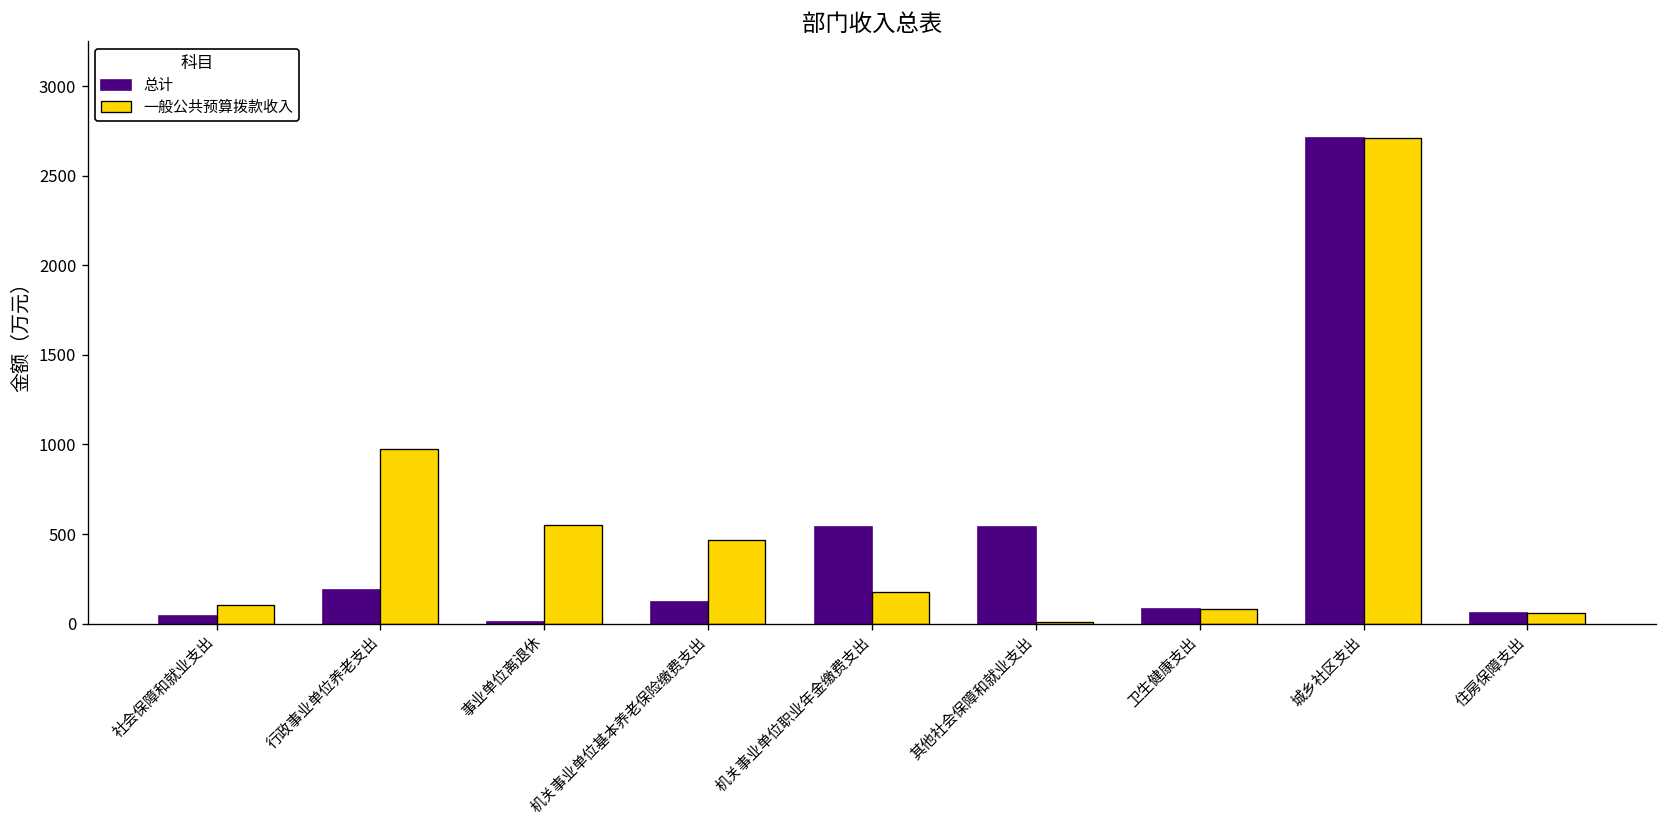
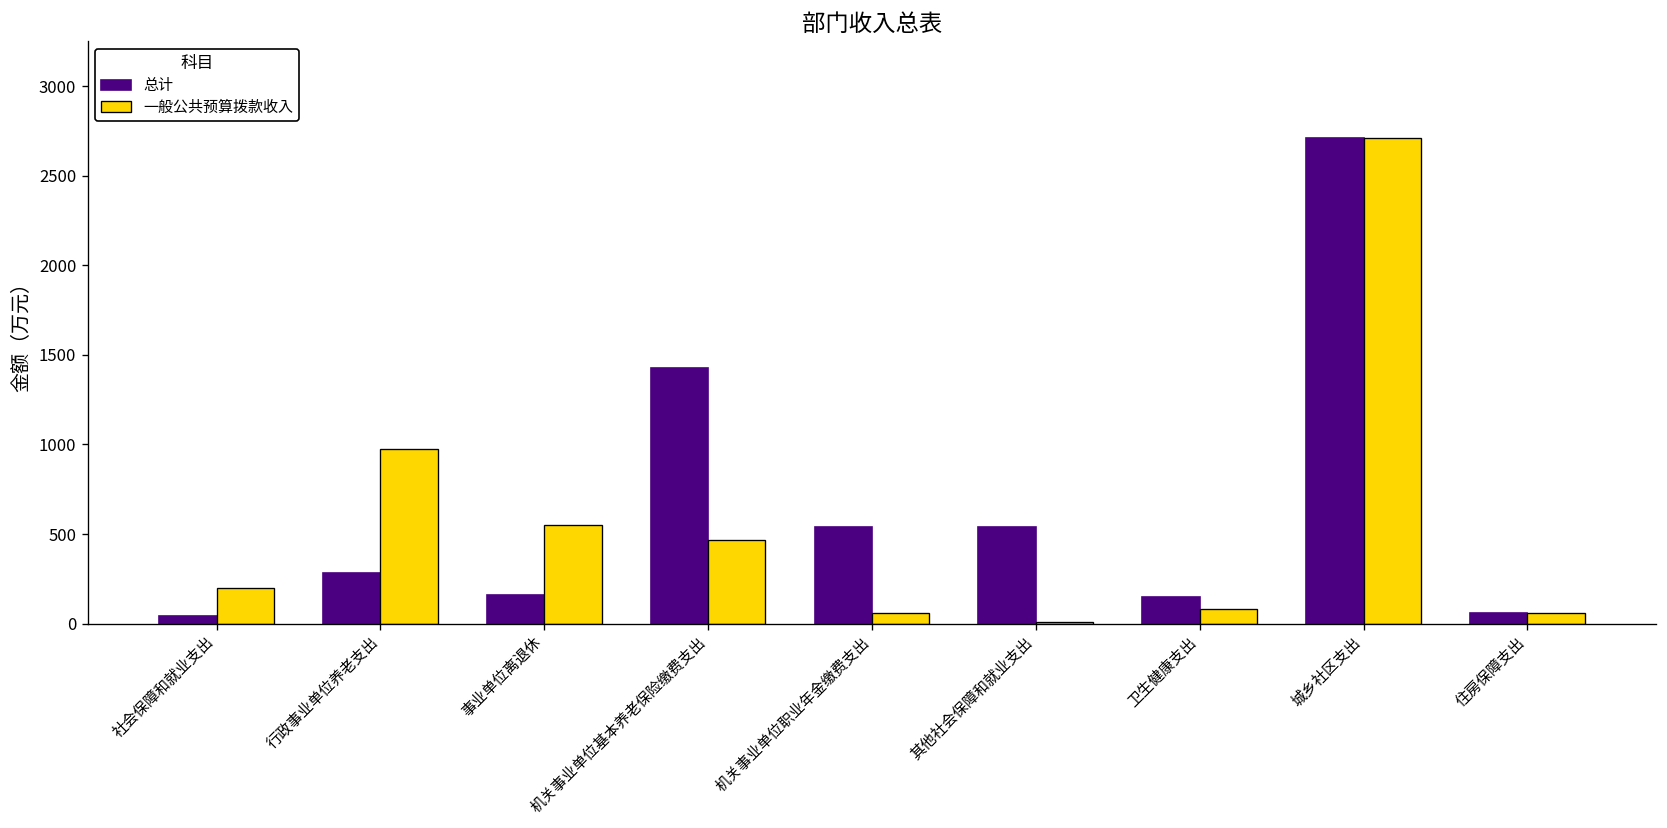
  {
    "总计": {
      "社会保障和就业支出": 40,
-     "行政事业单位养老支出": 190,
-     "事业单位离退休": 10,
-     "机关事业单位基本养老保险缴费支出": 120,
+     "行政事业单位养老支出": 280,
+     "事业单位离退休": 160,
+     "机关事业单位基本养老保险缴费支出": 1430,
      "机关事业单位职业年金缴费支出": 540,
      "其他社会保障和就业支出": 540,
-     "卫生健康支出": 80,
+     "卫生健康支出": 150,
      "城乡社区支出": 2710,
      "住房保障支出": 60
    },
    "一般公共预算拨款收入": {
-     "社会保障和就业支出": 100,
+     "社会保障和就业支出": 200,
      "行政事业单位养老支出": 980,
      "事业单位离退休": 550,
      "机关事业单位基本养老保险缴费支出": 470,
-     "机关事业单位职业年金缴费支出": 180,
+     "机关事业单位职业年金缴费支出": 60,
      "卫生健康支出": 80,
      "城乡社区支出": 2710,
      "住房保障支出": 60
    }
  }
